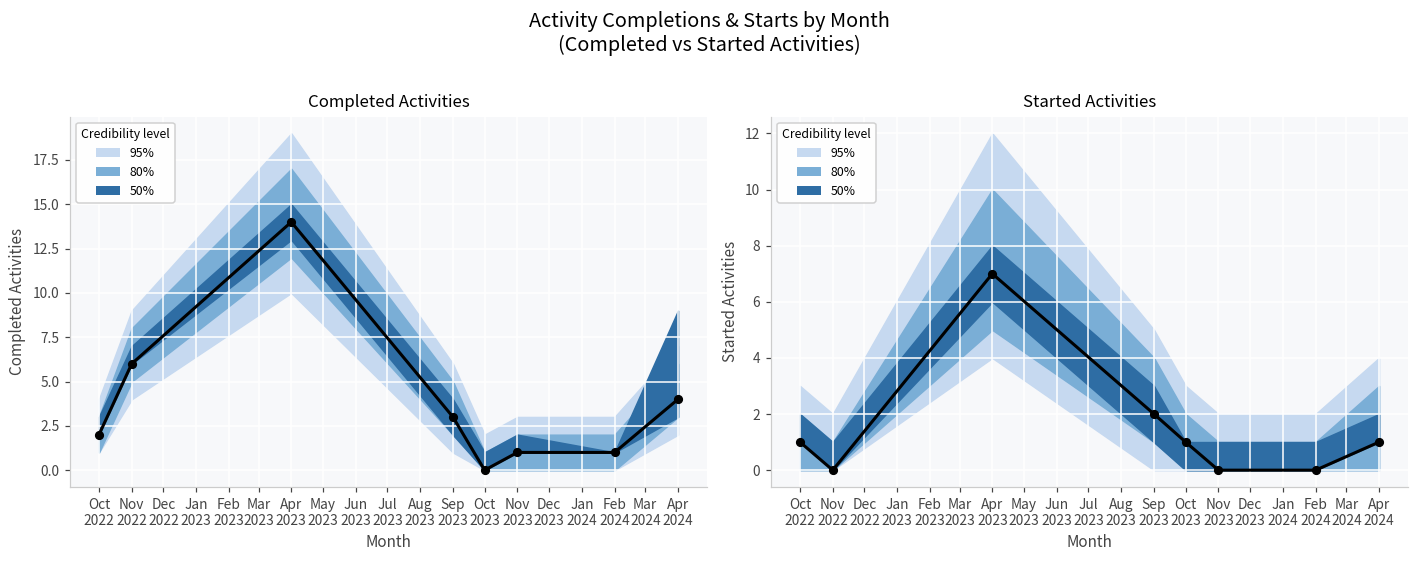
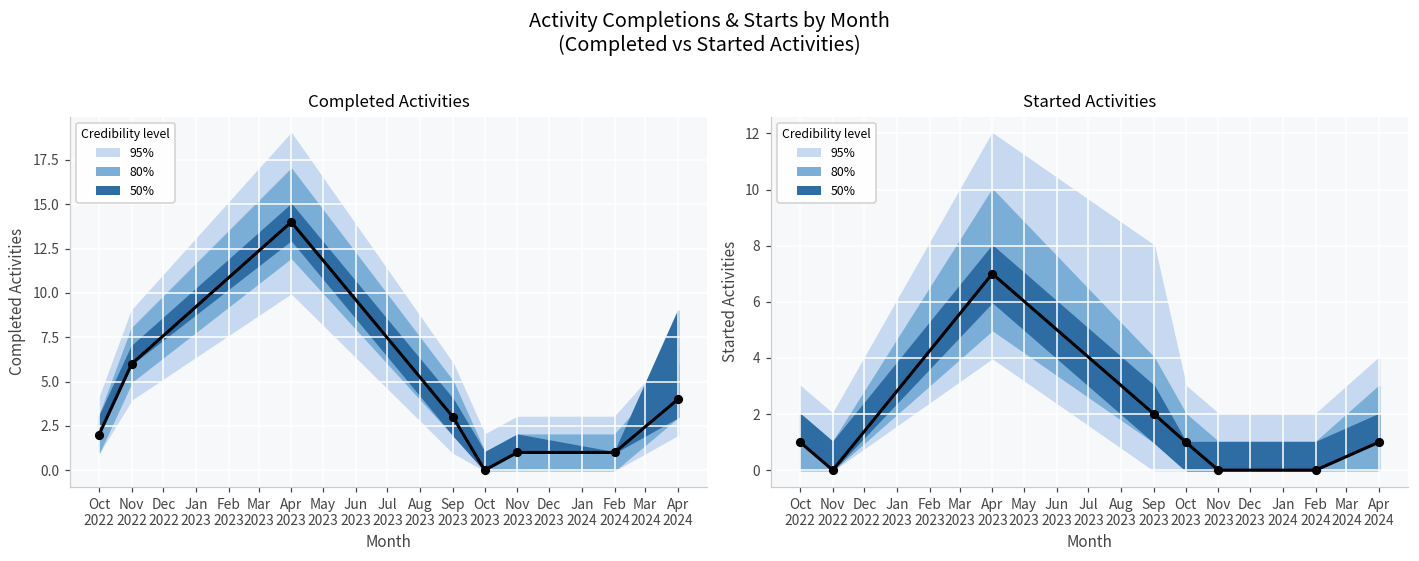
  {
    "Started Activities": {
      "95%": {
-       "Sep 2023": 5
+       "Sep 2023": 8
      }
    }
  }
